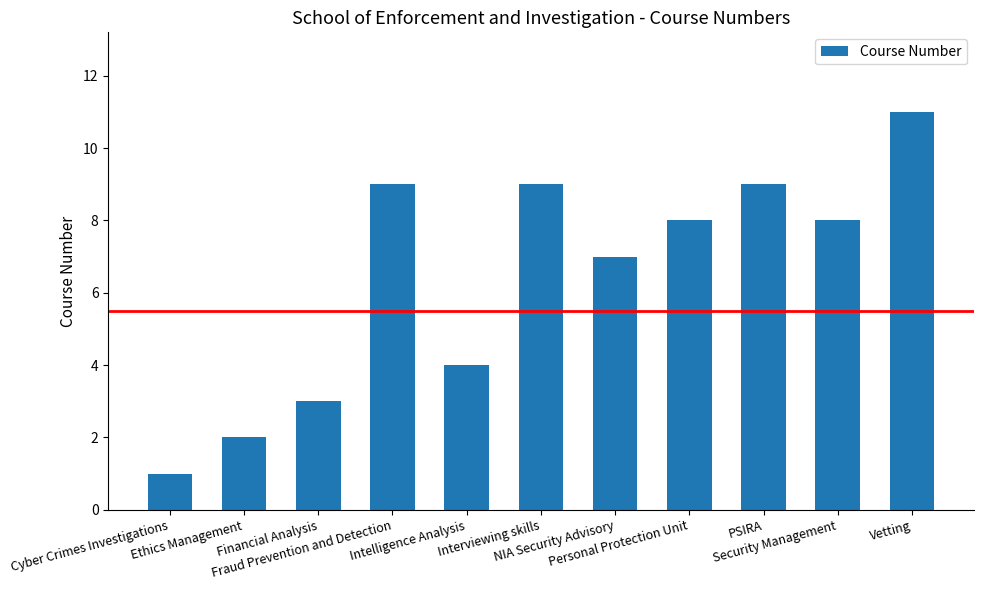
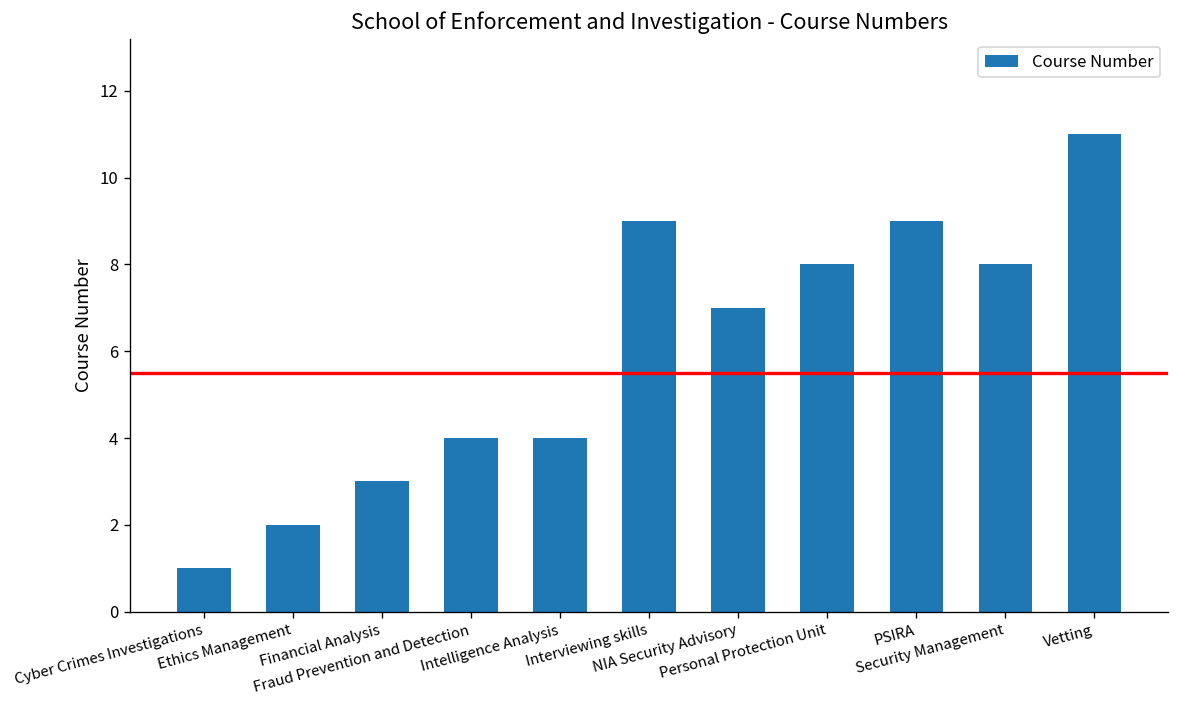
  {
    "Cyber Crimes Investigations": 1,
    "Ethics Management": 2,
    "Financial Analysis": 3,
-   "Fraud Prevention and Detection": 9,
+   "Fraud Prevention and Detection": 4,
    "Intelligence Analysis": 4,
    "Interviewing skills": 9,
    "NIA Security Advisory": 7,
    "Personal Protection Unit": 8,
    "PSIRA": 9,
    "Security Management": 8,
    "Vetting": 11
  }
